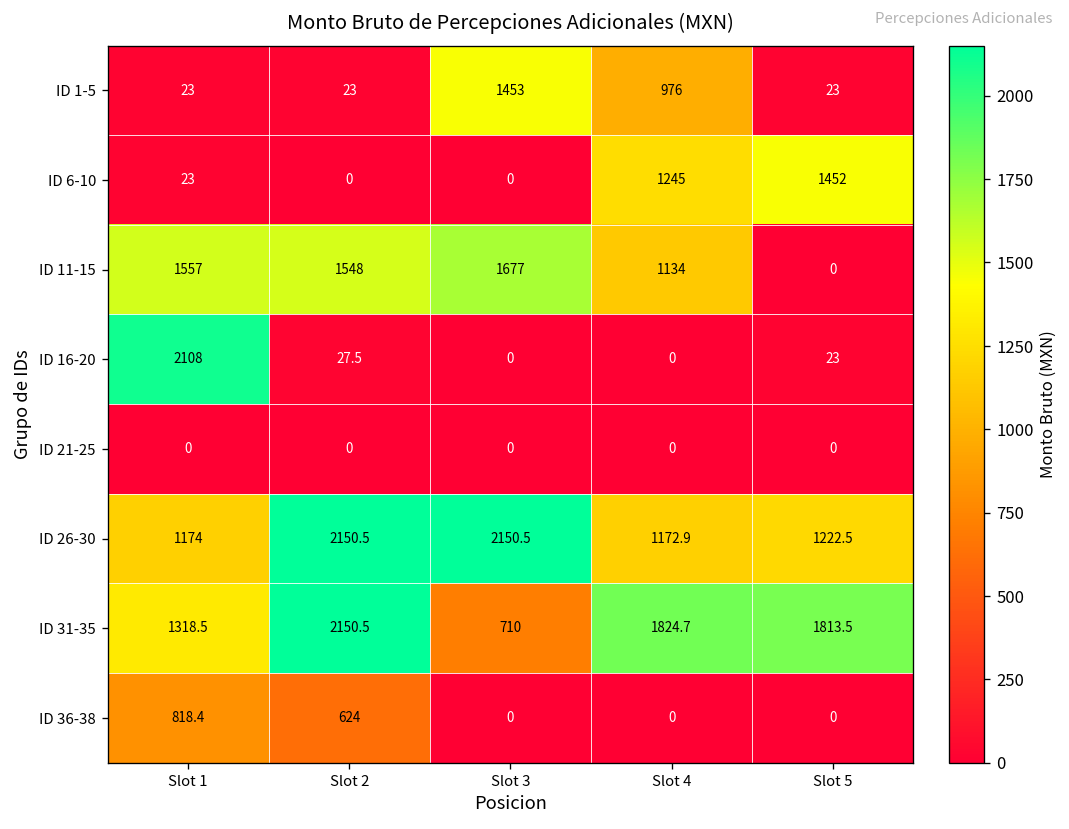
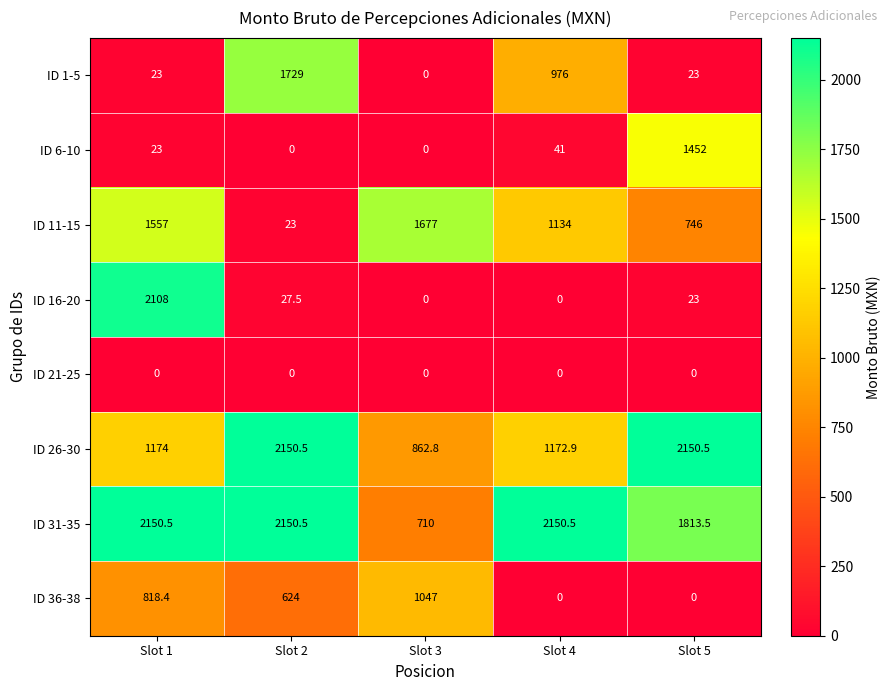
  {
    "ID 1-5": {
      "Slot 1": 23,
-     "Slot 2": 23,
-     "Slot 3": 1453,
+     "Slot 2": 1729,
+     "Slot 3": 0,
      "Slot 4": 976,
      "Slot 5": 23
    },
    "ID 6-10": {
      "Slot 1": 23,
      "Slot 2": 0,
      "Slot 3": 0,
-     "Slot 4": 1245,
+     "Slot 4": 41,
      "Slot 5": 1452
    },
    "ID 11-15": {
      "Slot 1": 1557,
-     "Slot 2": 1548,
+     "Slot 2": 23,
      "Slot 3": 1677,
      "Slot 4": 1134,
-     "Slot 5": 0
+     "Slot 5": 746
    },
    "ID 16-20": {
      "Slot 1": 2108,
      "Slot 2": 27.5,
      "Slot 3": 0,
      "Slot 4": 0,
      "Slot 5": 23
    },
    "ID 21-25": {
      "Slot 1": 0,
      "Slot 2": 0,
      "Slot 3": 0,
      "Slot 4": 0,
      "Slot 5": 0
    },
    "ID 26-30": {
      "Slot 1": 1174,
      "Slot 2": 2150.5,
-     "Slot 3": 2150.5,
+     "Slot 3": 862.8,
      "Slot 4": 1172.9,
-     "Slot 5": 1222.5
+     "Slot 5": 2150.5
    },
    "ID 31-35": {
-     "Slot 1": 1318.5,
+     "Slot 1": 2150.5,
      "Slot 2": 2150.5,
      "Slot 3": 710,
-     "Slot 4": 1824.7,
+     "Slot 4": 2150.5,
      "Slot 5": 1813.5
    },
    "ID 36-38": {
      "Slot 1": 818.4,
      "Slot 2": 624,
-     "Slot 3": 0,
+     "Slot 3": 1047,
      "Slot 4": 0,
      "Slot 5": 0
    }
  }
